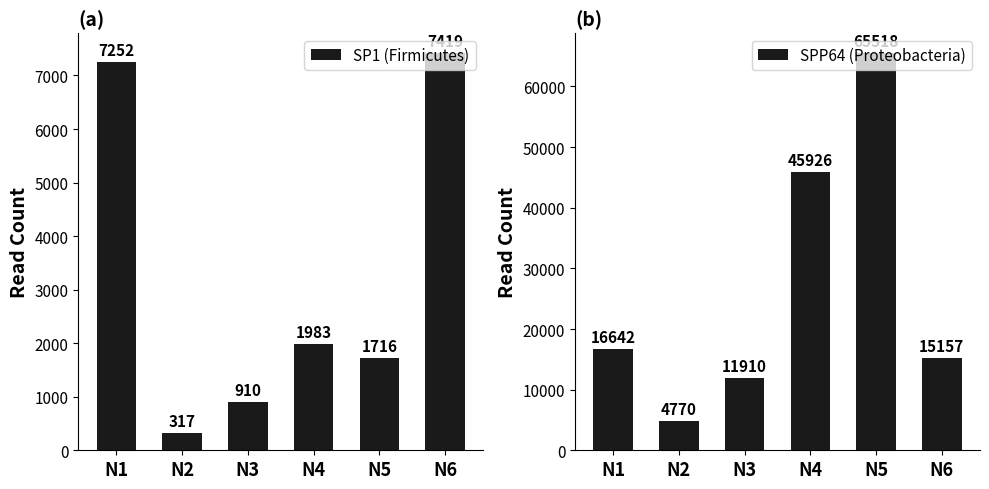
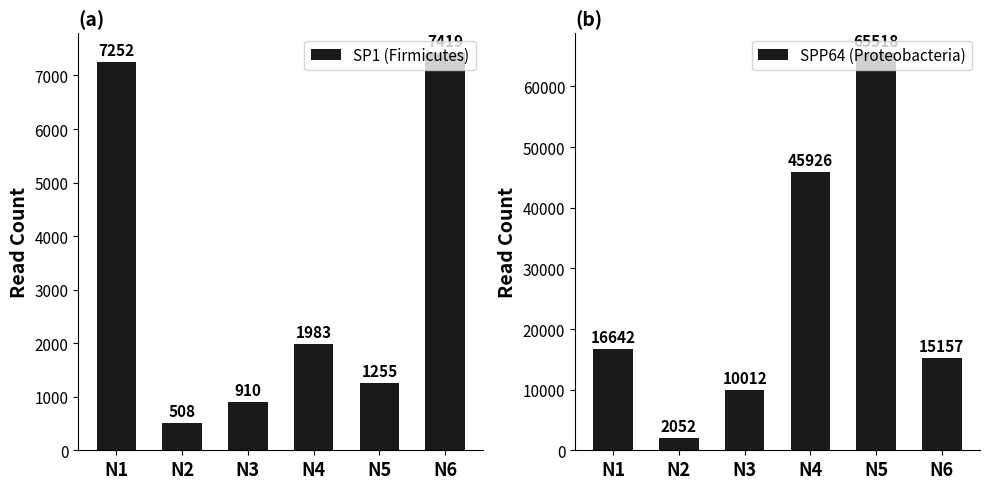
  {
    "(a)": {
      "N1": 7252,
-     "N2": 317,
+     "N2": 508,
      "N3": 910,
      "N4": 1983,
-     "N5": 1716
+     "N5": 1255
    },
    "(b)": {
      "N1": 16642,
-     "N2": 4770,
-     "N3": 11910,
+     "N2": 2052,
+     "N3": 10012,
      "N4": 45926,
      "N6": 15157
    }
  }
